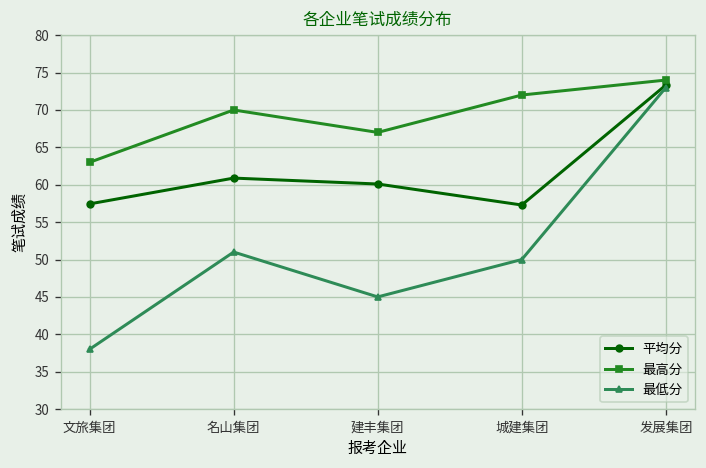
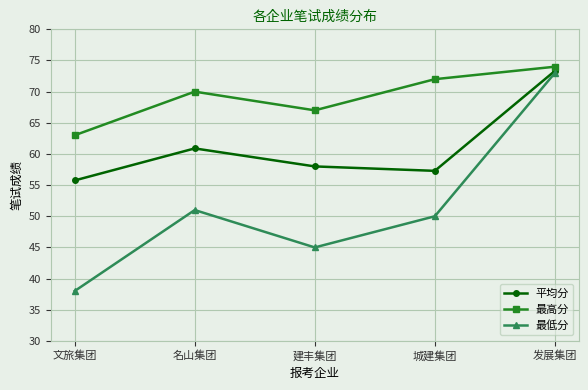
  {
    "平均分": {
-     "文旅集团": 57,
+     "文旅集团": 56,
      "名山集团": 61,
-     "建丰集团": 60,
+     "建丰集团": 58,
      "城建集团": 57
    }
  }
